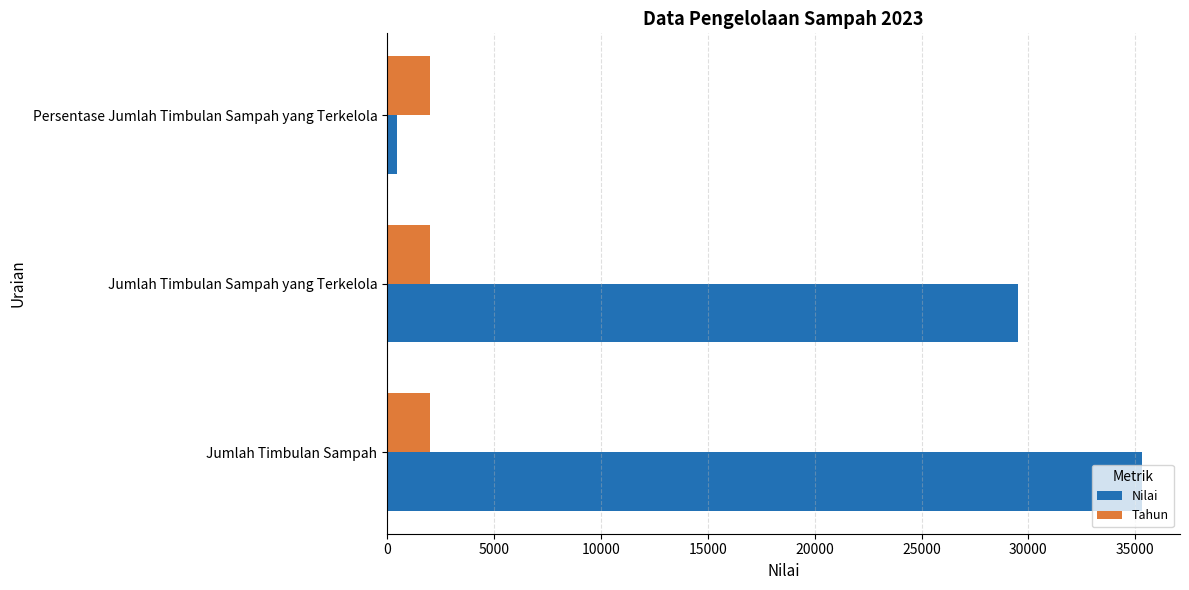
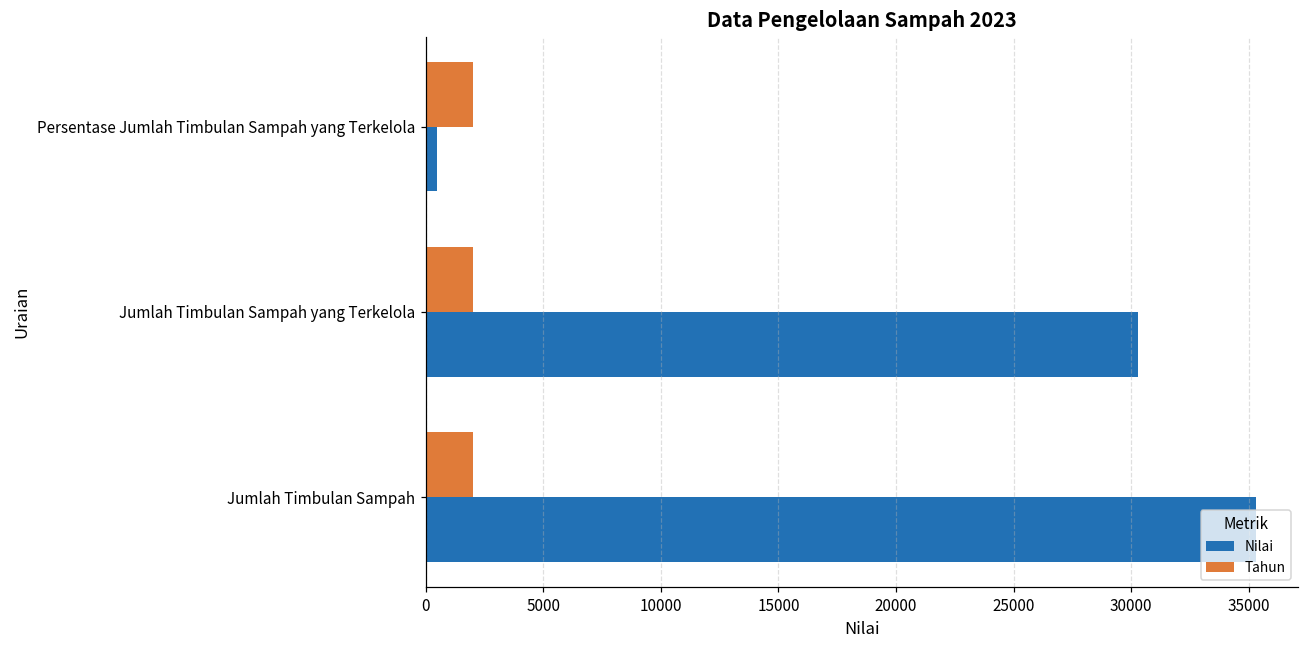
  {
    "Nilai": {
      "Persentase Jumlah Timbulan Sampah yang Terkelola": 500,
-     "Jumlah Timbulan Sampah yang Terkelola": 29500
+     "Jumlah Timbulan Sampah yang Terkelola": 30300
    },
    "Tahun": {
      "Persentase Jumlah Timbulan Sampah yang Terkelola": 2000,
      "Jumlah Timbulan Sampah yang Terkelola": 2000,
      "Jumlah Timbulan Sampah": 2000
    }
  }
